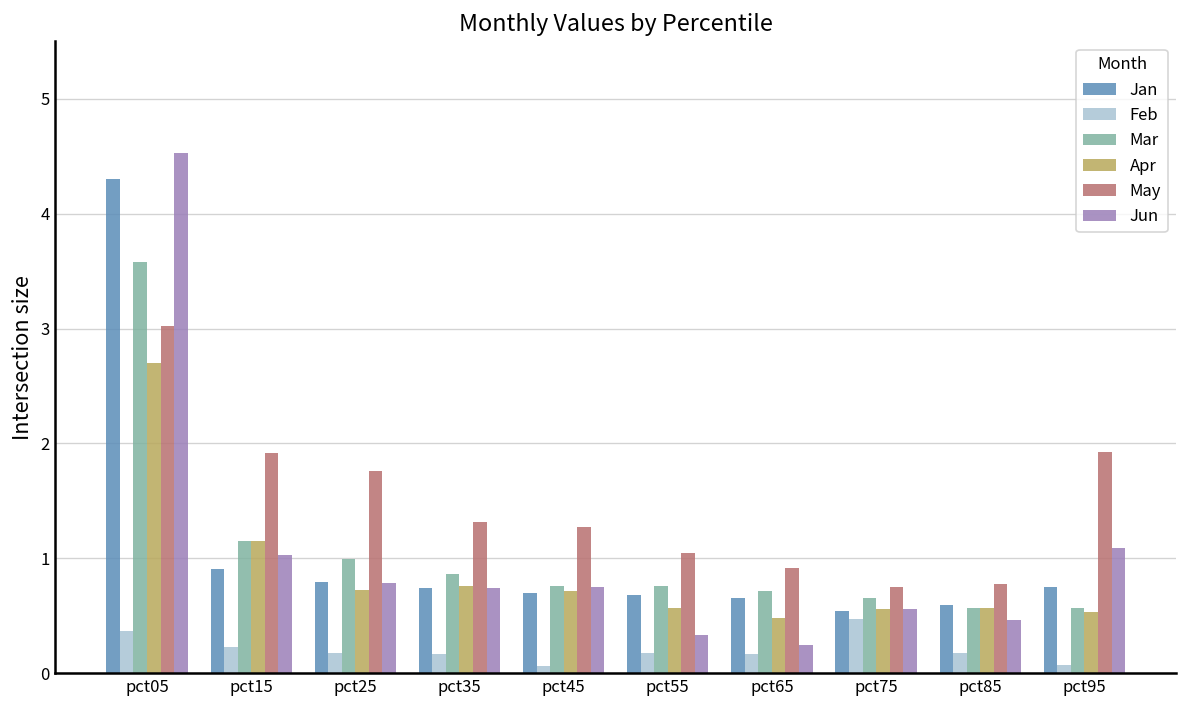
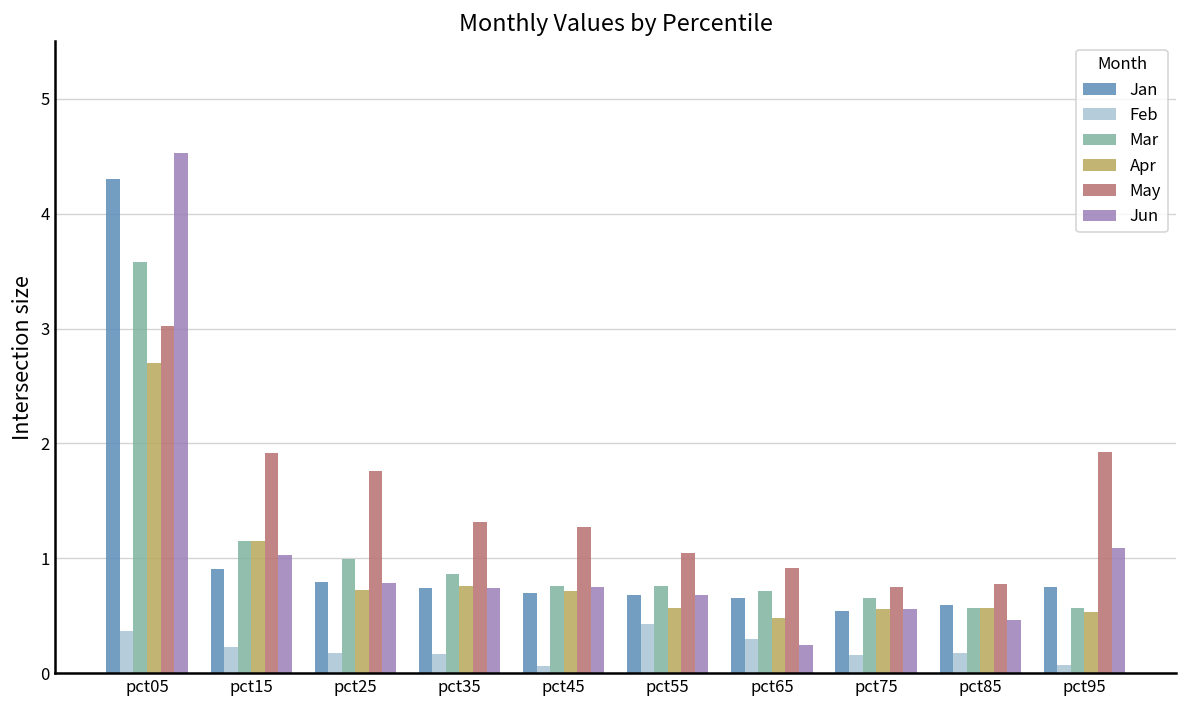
  {
    "Feb": {
      "pct05": 0.4,
      "pct15": 0.2,
      "pct25": 0.2,
      "pct35": 0.2,
      "pct45": 0.1,
-     "pct55": 0.2,
-     "pct65": 0.2,
-     "pct75": 0.5,
+     "pct55": 0.4,
+     "pct65": 0.3,
+     "pct75": 0.2,
      "pct85": 0.2,
      "pct95": 0.1
    },
    "Jun": {
      "pct05": 4.5,
      "pct15": 1.0,
      "pct25": 0.8,
      "pct35": 0.7,
      "pct45": 0.7,
-     "pct55": 0.3,
+     "pct55": 0.7,
      "pct65": 0.2,
      "pct75": 0.6,
      "pct85": 0.5,
      "pct95": 1.1
    }
  }
